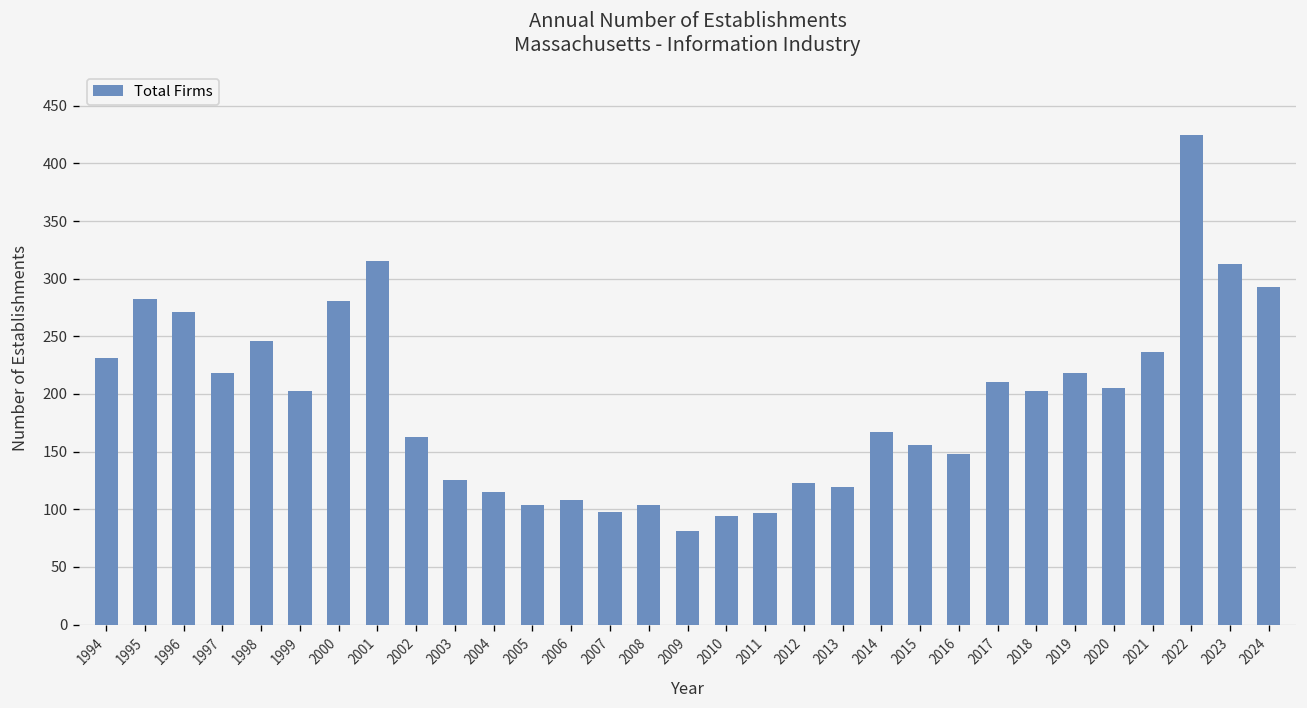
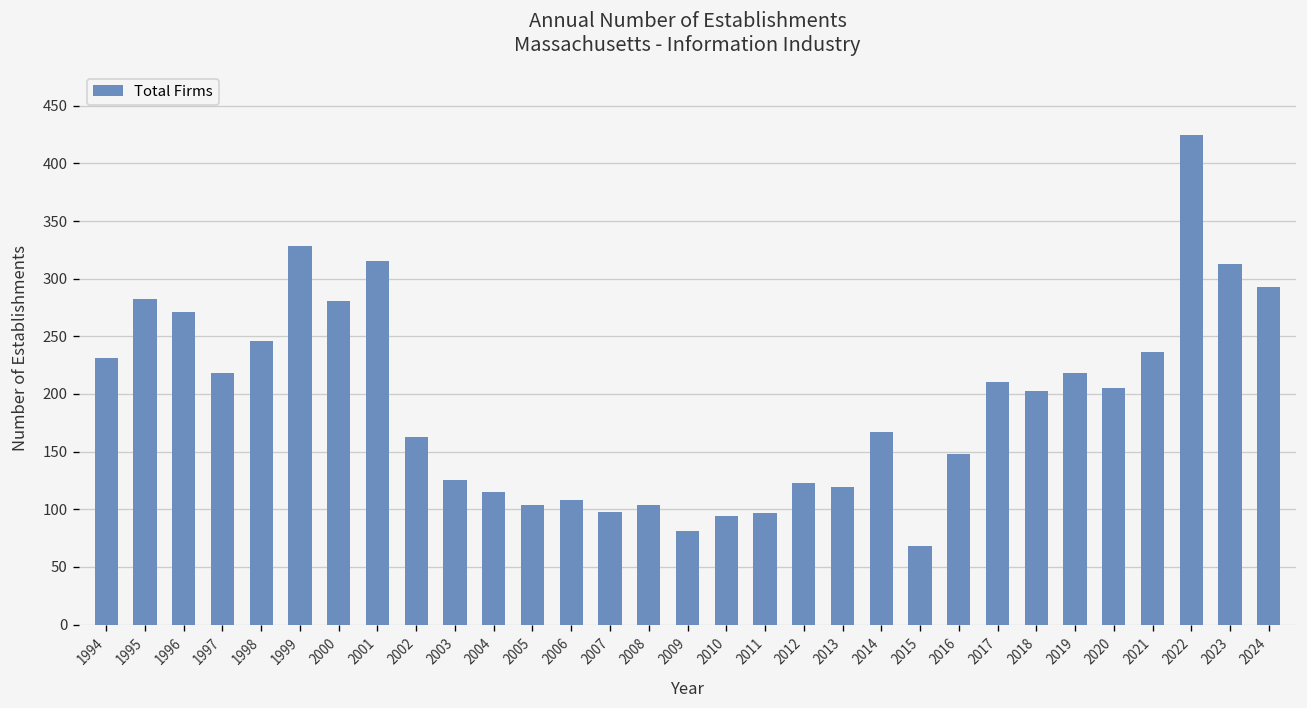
  {
    "1994": 230,
    "1995": 280,
    "1996": 270,
    "1997": 220,
    "1998": 250,
-   "1999": 200,
+   "1999": 330,
    "2000": 280,
    "2001": 320,
    "2002": 160,
    "2003": 130,
    "2004": 120,
    "2005": 100,
    "2006": 110,
    "2007": 100,
    "2008": 100,
    "2009": 80,
    "2010": 90,
    "2011": 100,
    "2012": 120,
    "2013": 120,
    "2014": 170,
-   "2015": 160,
+   "2015": 70,
    "2016": 150,
    "2017": 210,
    "2018": 200,
    "2019": 220,
    "2020": 210,
    "2021": 240,
    "2022": 430,
    "2023": 310,
    "2024": 290
  }
